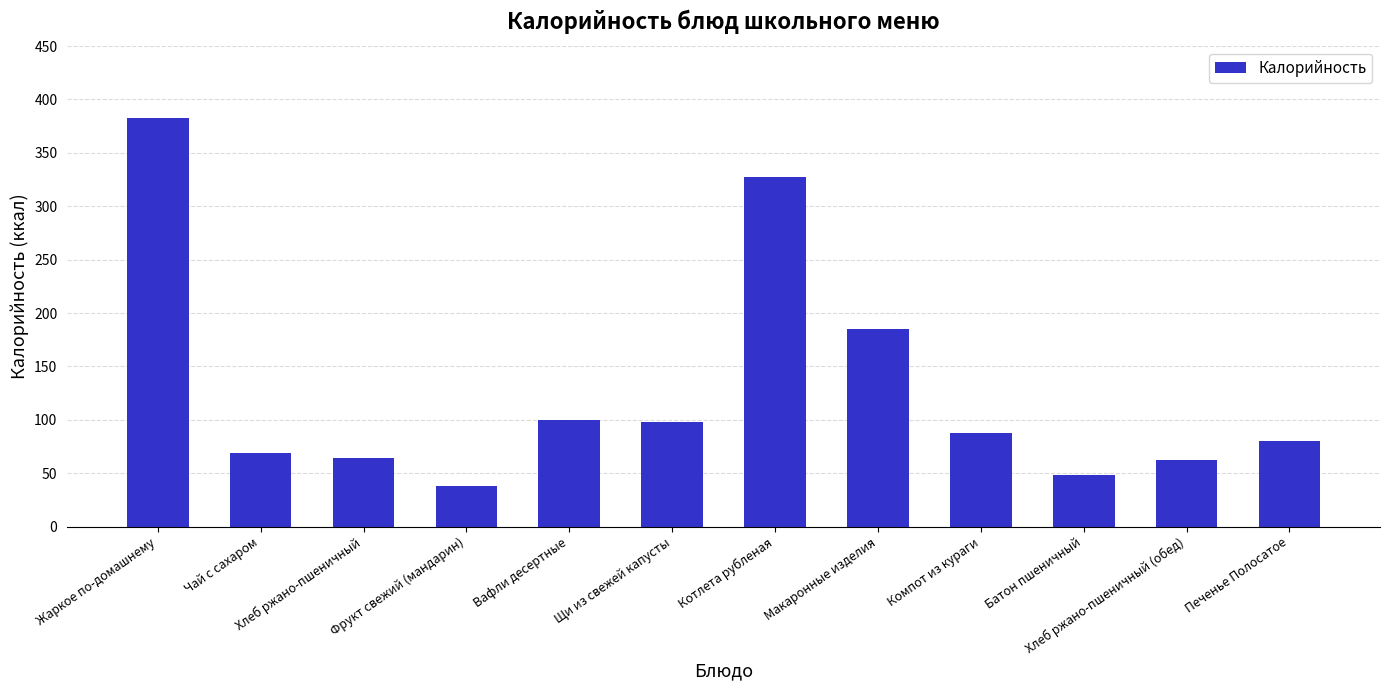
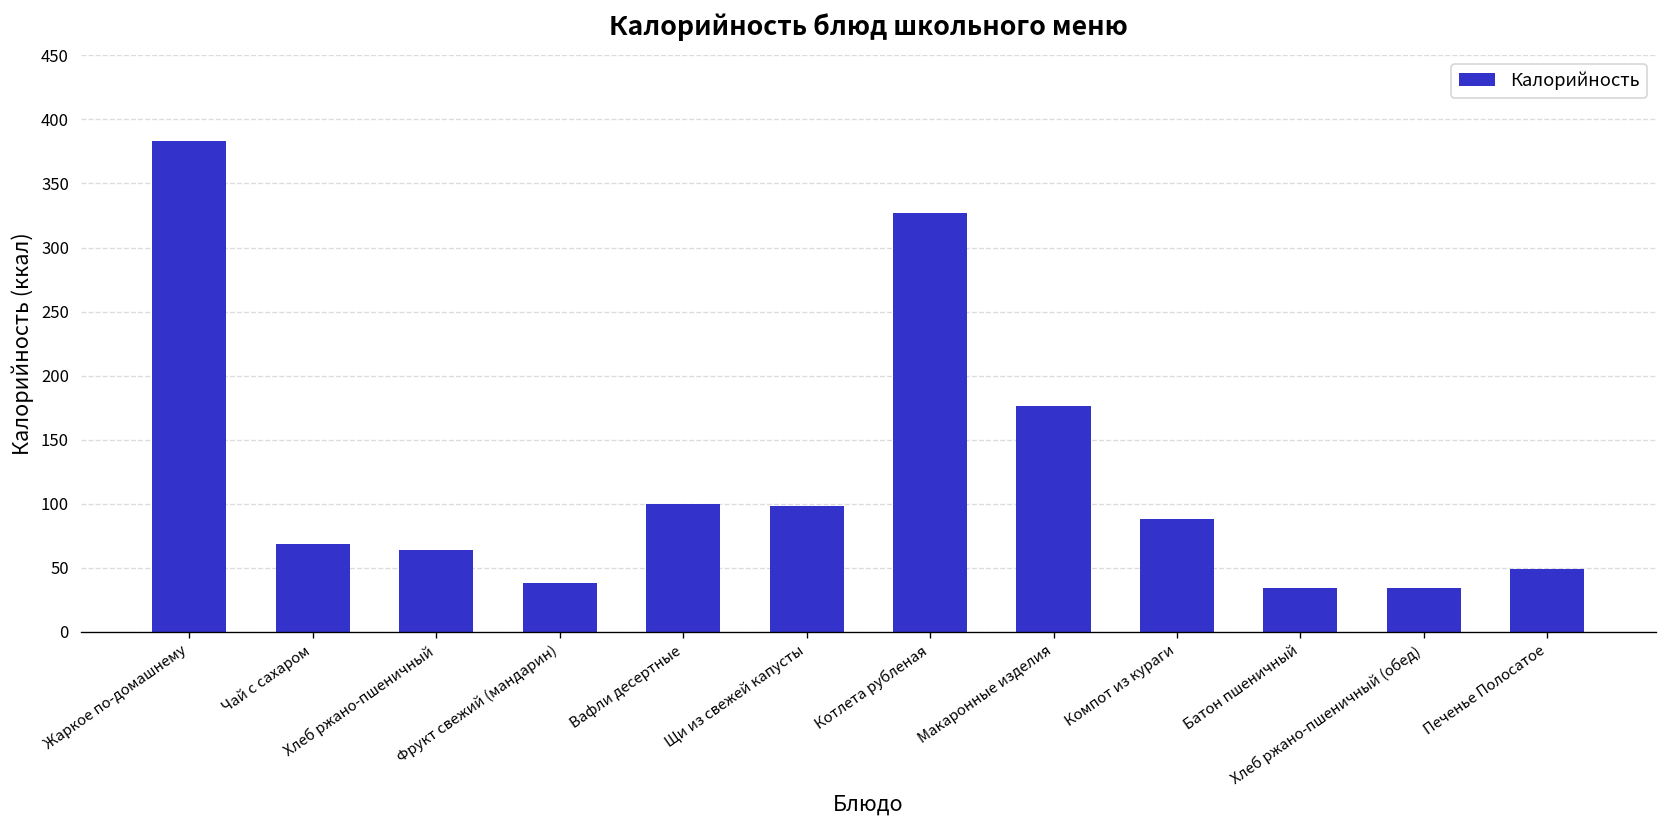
  {
    "Жаркое по-домашнему": 383,
    "Чай с сахаром": 69,
    "Хлеб ржано-пшеничный": 64,
    "Фрукт свежий (мандарин)": 38,
    "Вафли десертные": 100,
    "Щи из свежей капусты": 98,
    "Котлета рубленая": 327,
-   "Макаронные изделия": 185,
+   "Макаронные изделия": 176,
    "Компот из кураги": 88,
-   "Батон пшеничный": 48,
-   "Хлеб ржано-пшеничный (обед)": 62,
-   "Печенье Полосатое": 80
+   "Батон пшеничный": 34,
+   "Хлеб ржано-пшеничный (обед)": 34,
+   "Печенье Полосатое": 49
  }
